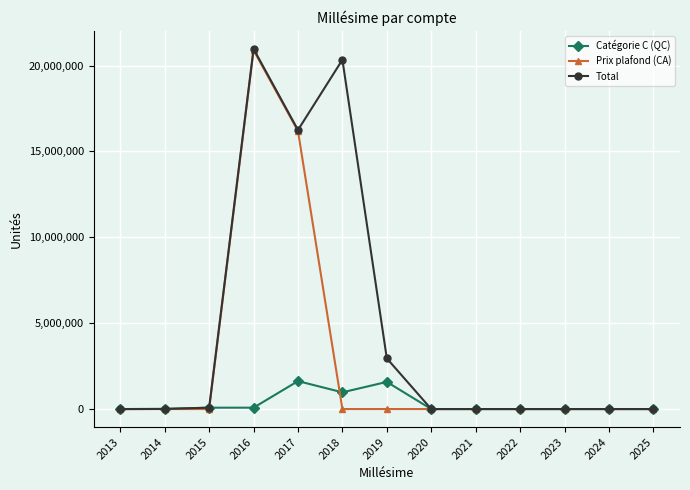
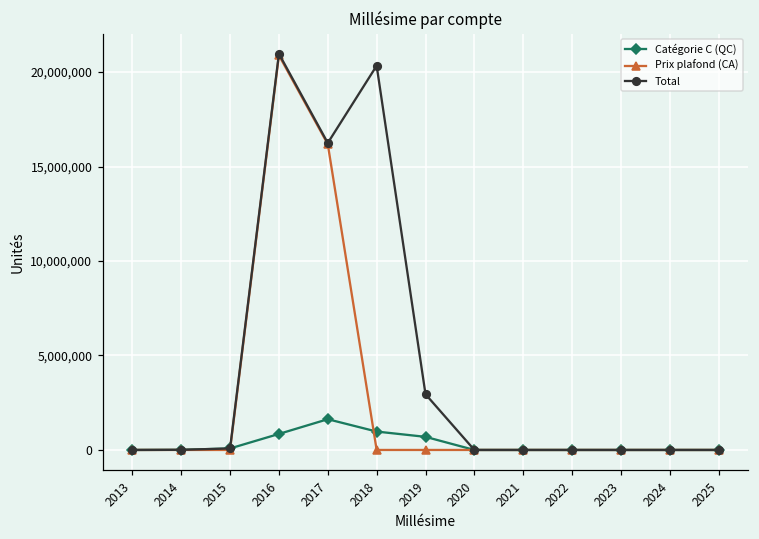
  {
    "Catégorie C (QC)": {
-     "2016": "100,000",
+     "2016": "800,000",
      "2017": "1,600,000",
      "2018": "1,000,000",
-     "2019": "1,600,000"
+     "2019": "700,000"
    },
    "Prix plafond (CA)": {
      "2018": "0",
      "2019": "0"
    },
    "Total": {
      "2018": "20,300,000",
      "2019": "2,900,000"
    }
  }
